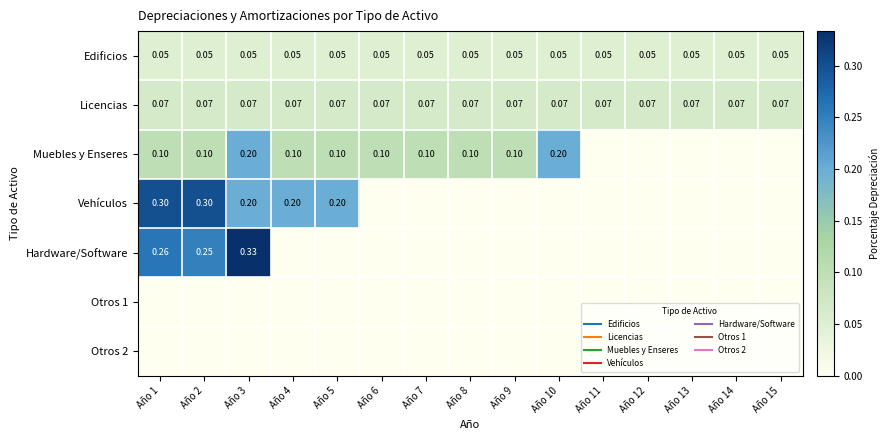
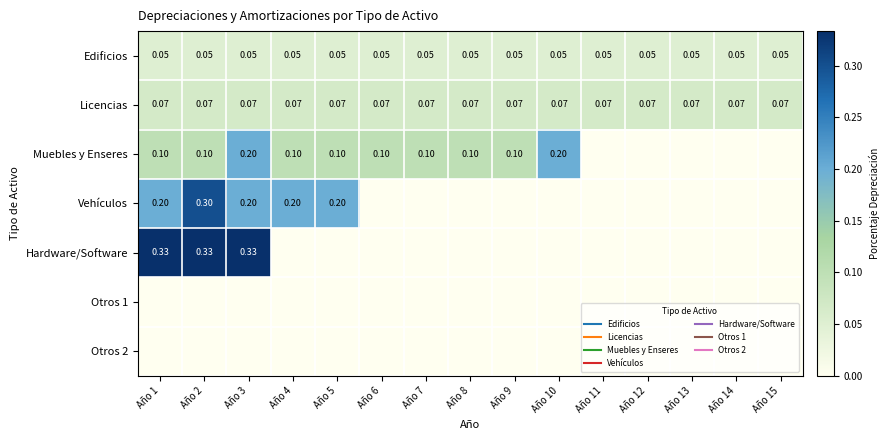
  {
    "Edificios": {
      "Año 1": 0.05,
      "Año 2": 0.05,
      "Año 3": 0.05,
      "Año 4": 0.05,
      "Año 5": 0.05,
      "Año 6": 0.05,
      "Año 7": 0.05,
      "Año 8": 0.05,
      "Año 9": 0.05,
      "Año 10": 0.05,
      "Año 11": 0.05,
      "Año 12": 0.05,
      "Año 13": 0.05,
      "Año 14": 0.05,
      "Año 15": 0.05
    },
    "Licencias": {
      "Año 1": 0.07,
      "Año 2": 0.07,
      "Año 3": 0.07,
      "Año 4": 0.07,
      "Año 5": 0.07,
      "Año 6": 0.07,
      "Año 7": 0.07,
      "Año 8": 0.07,
      "Año 9": 0.07,
      "Año 10": 0.07,
      "Año 11": 0.07,
      "Año 12": 0.07,
      "Año 13": 0.07,
      "Año 14": 0.07,
      "Año 15": 0.07
    },
    "Muebles y Enseres": {
      "Año 1": 0.10,
      "Año 2": 0.10,
      "Año 3": 0.20,
      "Año 4": 0.10,
      "Año 5": 0.10,
      "Año 6": 0.10,
      "Año 7": 0.10,
      "Año 8": 0.10,
      "Año 9": 0.10,
      "Año 10": 0.20
    },
    "Vehículos": {
-     "Año 1": 0.30,
+     "Año 1": 0.20,
      "Año 2": 0.30,
      "Año 3": 0.20,
      "Año 4": 0.20,
      "Año 5": 0.20
    },
    "Hardware/Software": {
-     "Año 1": 0.26,
-     "Año 2": 0.25,
+     "Año 1": 0.33,
+     "Año 2": 0.33,
      "Año 3": 0.33
    }
  }
